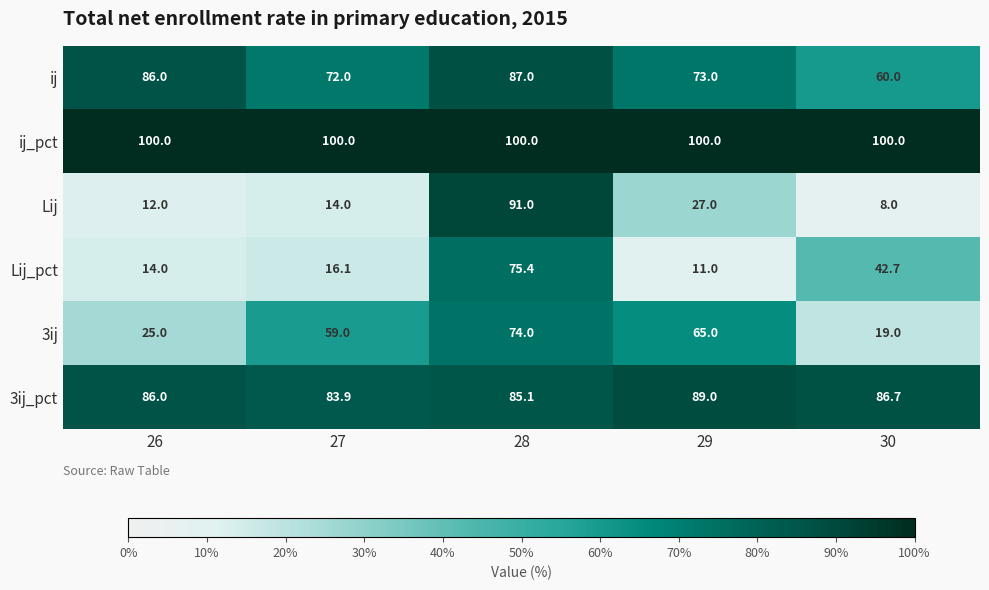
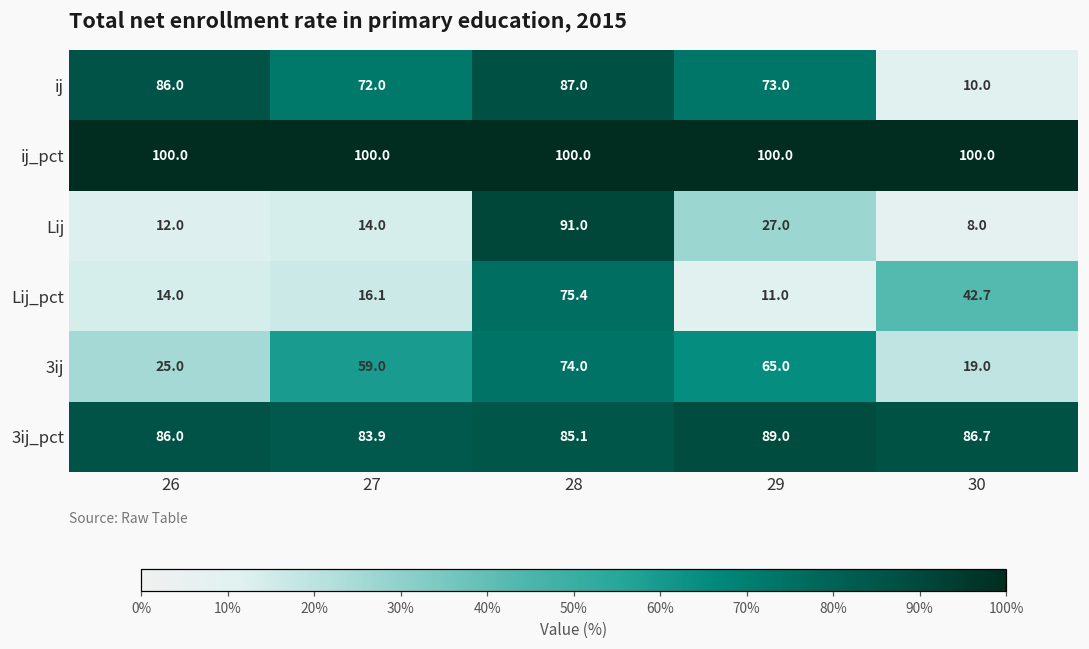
  {
    "ij": {
      "26": 86.0,
      "27": 72.0,
      "28": 87.0,
      "29": 73.0,
-     "30": 60.0
+     "30": 10.0
    },
    "ij_pct": {
      "26": 100.0,
      "27": 100.0,
      "28": 100.0,
      "29": 100.0,
      "30": 100.0
    },
    "Lij": {
      "26": 12.0,
      "27": 14.0,
      "28": 91.0,
      "29": 27.0,
      "30": 8.0
    },
    "Lij_pct": {
      "26": 14.0,
      "27": 16.1,
      "28": 75.4,
      "29": 11.0,
      "30": 42.7
    },
    "3ij": {
      "26": 25.0,
      "27": 59.0,
      "28": 74.0,
      "29": 65.0,
      "30": 19.0
    },
    "3ij_pct": {
      "26": 86.0,
      "27": 83.9,
      "28": 85.1,
      "29": 89.0,
      "30": 86.7
    }
  }
